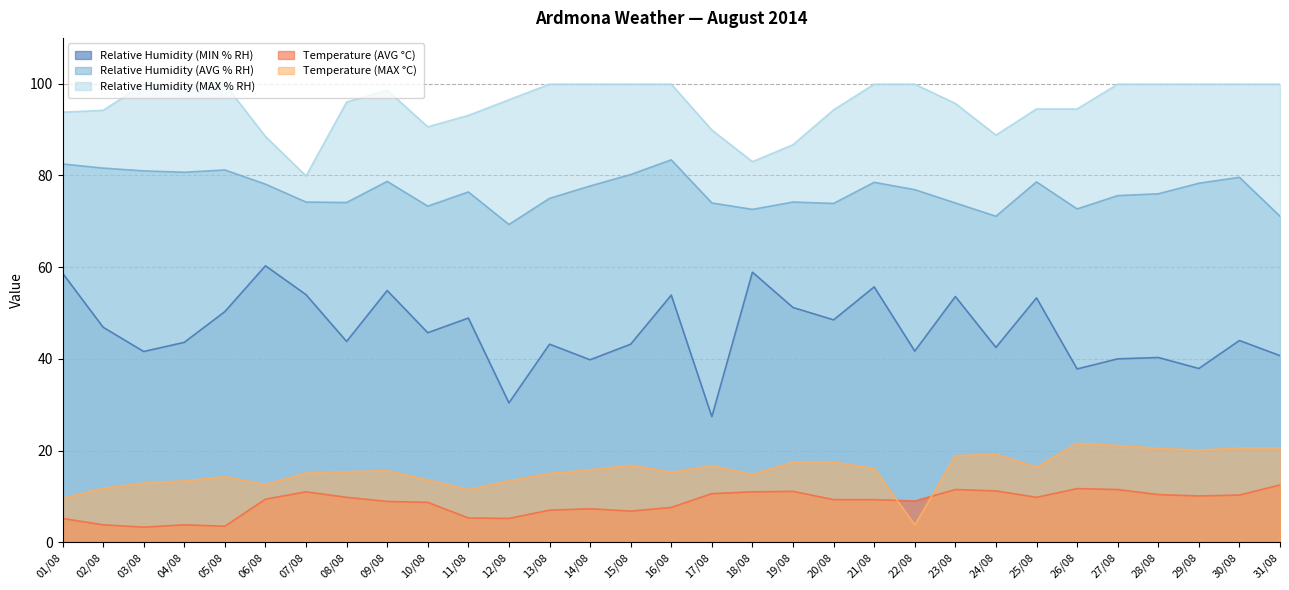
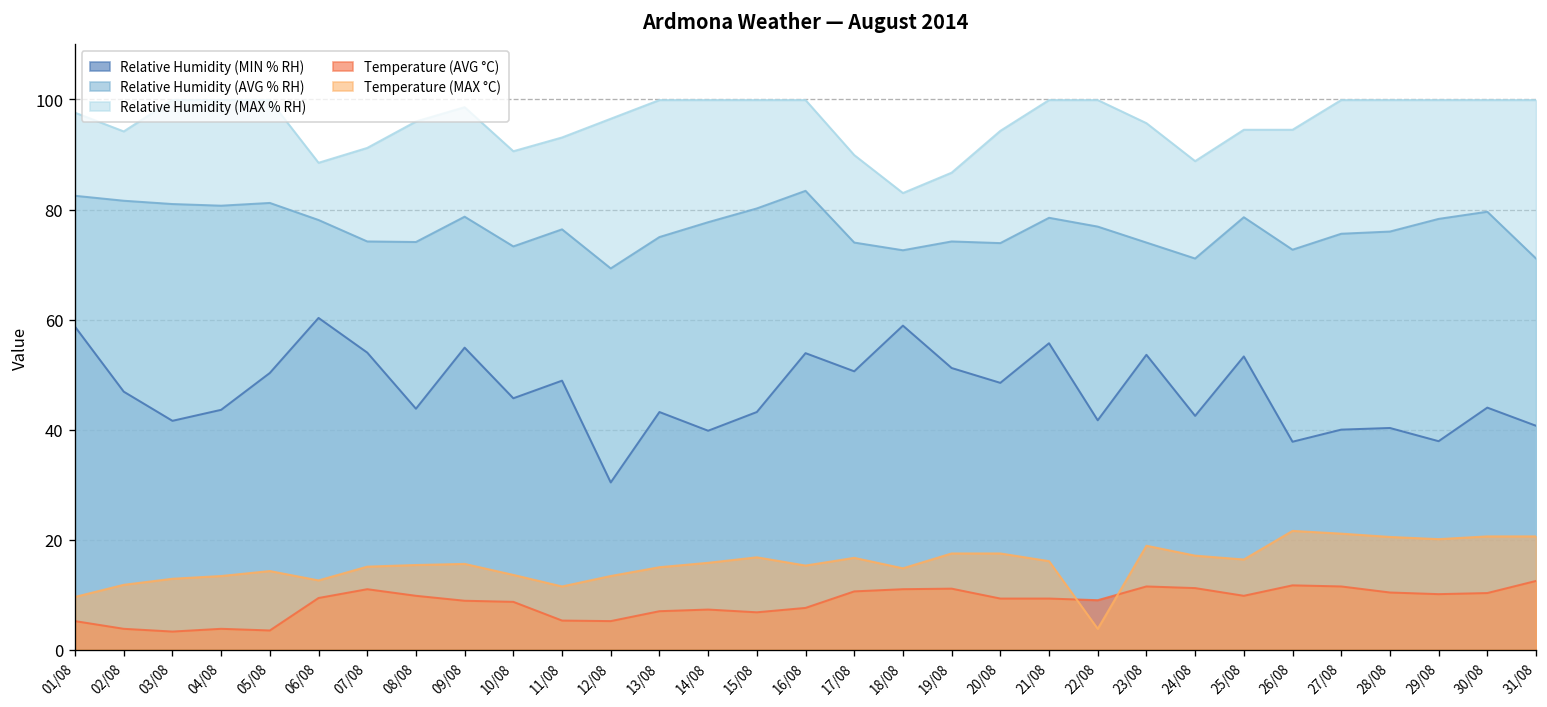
  {
    "Relative Humidity (MIN % RH)": {
      "01/08": 59,
      "02/08": 47,
      "03/08": 42,
      "04/08": 44,
      "05/08": 50,
      "06/08": 60,
      "07/08": 54,
      "08/08": 44,
      "09/08": 55,
      "10/08": 46,
      "11/08": 49,
      "12/08": 30,
      "13/08": 43,
      "14/08": 40,
      "15/08": 43,
      "16/08": 54,
-     "17/08": 27,
+     "17/08": 51,
      "18/08": 59,
      "19/08": 51,
      "20/08": 49,
      "21/08": 56,
      "22/08": 42,
      "23/08": 54,
      "24/08": 43,
      "25/08": 53,
      "26/08": 38,
      "27/08": 40,
      "28/08": 40,
      "29/08": 38,
      "30/08": 44,
      "31/08": 41
    },
    "Relative Humidity (AVG % RH)": {
      "01/08": 83,
      "02/08": 82,
      "03/08": 81,
      "04/08": 81,
      "05/08": 81,
      "06/08": 78,
      "07/08": 74,
      "08/08": 74,
      "09/08": 79,
      "10/08": 73,
      "11/08": 76,
      "12/08": 69,
      "13/08": 75,
      "14/08": 78,
      "15/08": 80,
      "16/08": 83,
      "17/08": 74,
      "18/08": 73,
      "19/08": 74,
      "20/08": 74,
      "21/08": 79,
      "22/08": 77,
      "23/08": 74,
      "24/08": 71,
      "25/08": 79,
      "26/08": 73,
      "27/08": 76,
      "28/08": 76,
      "29/08": 78,
      "30/08": 80,
      "31/08": 71
    },
    "Relative Humidity (MAX % RH)": {
-     "01/08": 94,
+     "01/08": 98,
      "02/08": 94,
      "06/08": 89,
-     "07/08": 80,
+     "07/08": 91,
      "08/08": 96,
      "10/08": 91,
      "11/08": 93,
      "12/08": 97,
      "13/08": 100,
      "14/08": 100,
      "15/08": 100,
      "16/08": 100,
      "17/08": 90,
      "18/08": 83,
      "19/08": 87,
      "20/08": 94,
      "21/08": 100,
      "22/08": 100,
      "23/08": 96,
      "24/08": 89,
      "25/08": 95,
      "26/08": 95,
      "27/08": 100,
      "28/08": 100,
      "29/08": 100,
      "30/08": 100,
      "31/08": 100
    },
    "Temperature (AVG °C)": {
      "01/08": 5,
      "02/08": 4,
      "03/08": 3,
      "04/08": 4,
      "05/08": 4,
      "06/08": 9,
      "07/08": 11,
      "08/08": 10,
      "09/08": 9,
      "10/08": 9,
      "11/08": 5,
      "12/08": 5,
      "13/08": 7,
      "14/08": 7,
      "15/08": 7,
      "16/08": 8,
      "17/08": 11,
      "18/08": 11,
      "19/08": 11,
      "20/08": 9,
      "21/08": 9,
      "22/08": 9,
      "23/08": 12,
      "24/08": 11,
      "25/08": 10,
      "26/08": 12,
      "27/08": 12,
      "28/08": 10,
      "29/08": 10,
      "30/08": 10,
      "31/08": 13
    },
    "Temperature (MAX °C)": {
      "01/08": 10,
      "02/08": 12,
      "03/08": 13,
      "04/08": 13,
      "05/08": 14,
      "06/08": 13,
      "07/08": 15,
      "08/08": 15,
      "09/08": 16,
      "10/08": 14,
      "11/08": 12,
      "12/08": 13,
      "13/08": 15,
      "14/08": 16,
      "15/08": 17,
      "16/08": 15,
      "17/08": 17,
      "18/08": 15,
      "19/08": 18,
      "20/08": 18,
      "21/08": 16,
      "22/08": 4,
      "23/08": 19,
-     "24/08": 19,
+     "24/08": 17,
      "25/08": 16,
      "26/08": 22,
      "27/08": 21,
      "28/08": 21,
      "29/08": 20,
      "30/08": 21,
      "31/08": 21
    }
  }
